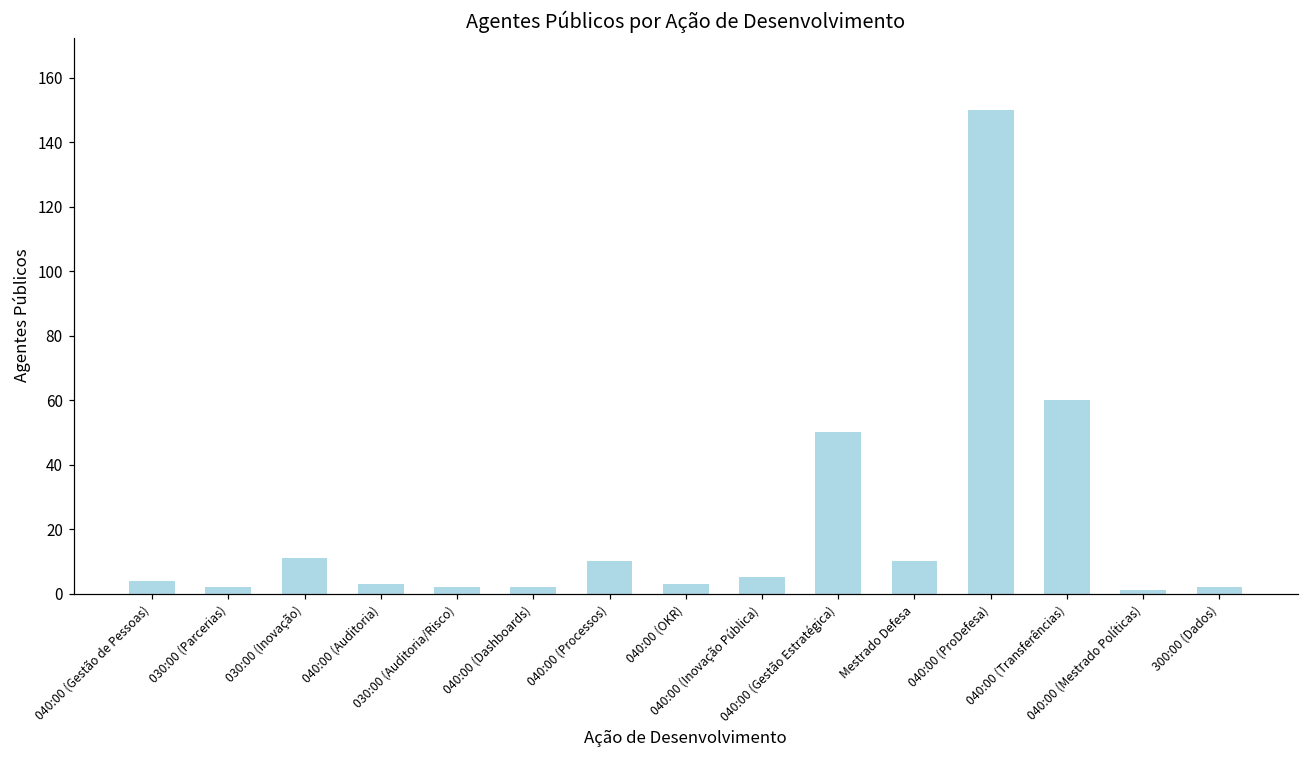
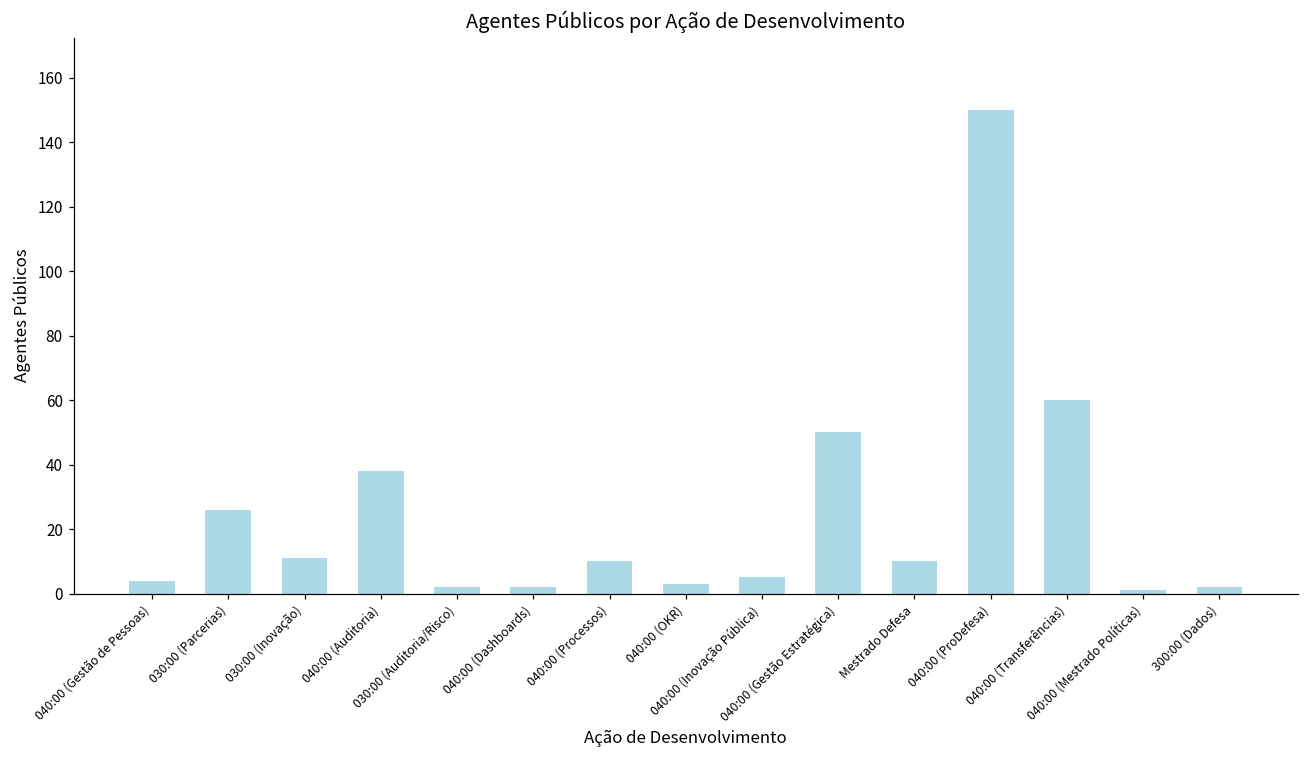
  {
    "040:00 (Gestão de Pessoas)": 4,
-   "030:00 (Parcerias)": 2,
+   "030:00 (Parcerias)": 26,
    "030:00 (Inovação)": 11,
-   "040:00 (Auditoria)": 3,
+   "040:00 (Auditoria)": 38,
    "030:00 (Auditoria/Risco)": 2,
    "040:00 (Dashboards)": 2,
    "040:00 (Processos)": 10,
    "040:00 (OKR)": 3,
    "040:00 (Inovação Pública)": 5,
    "040:00 (Gestão Estratégica)": 50,
    "Mestrado Defesa": 10,
    "040:00 (ProDefesa)": 150,
    "040:00 (Transferências)": 60,
    "040:00 (Mestrado Políticas)": 1,
    "300:00 (Dados)": 2
  }
